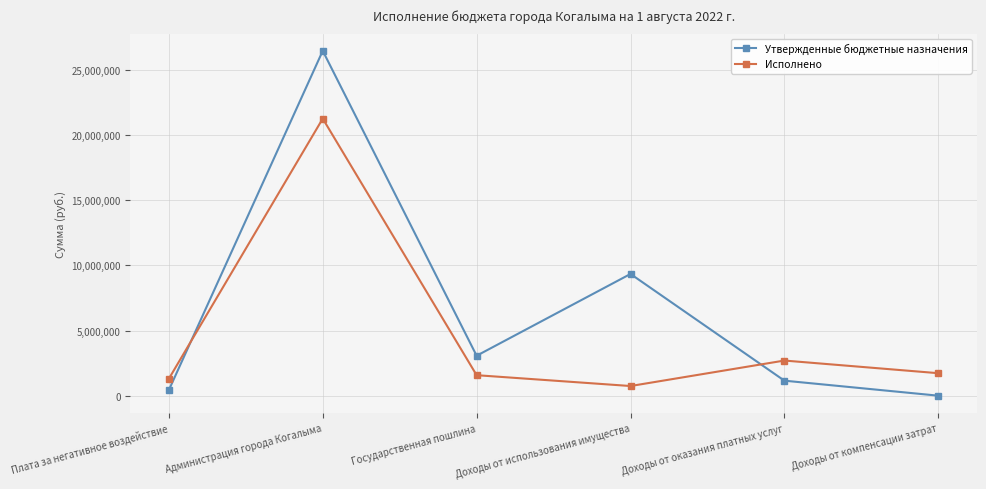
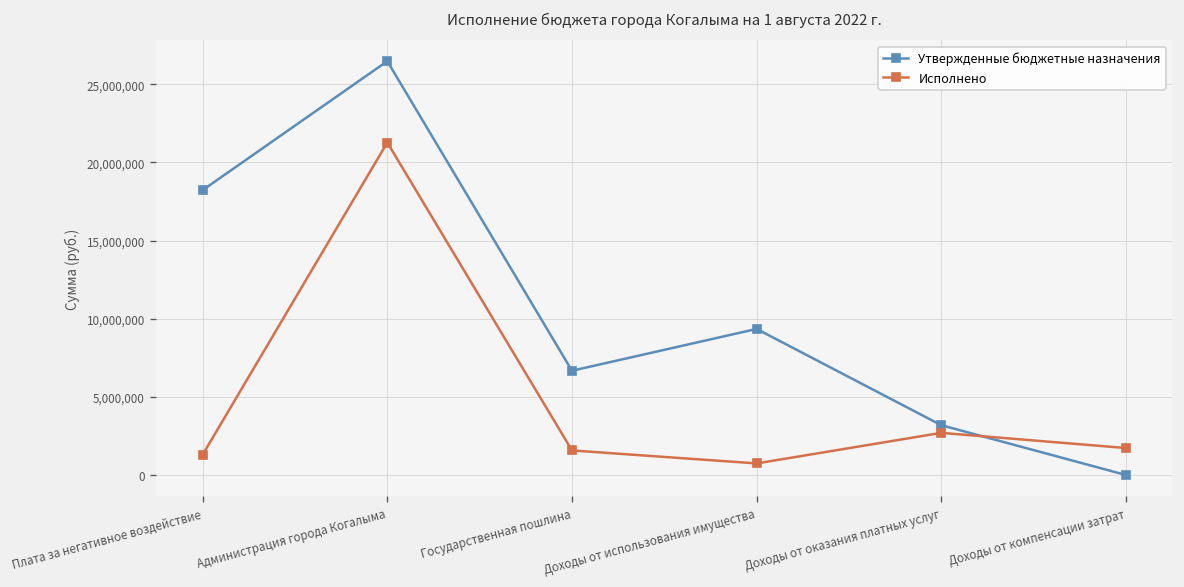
  {
    "Утвержденные бюджетные назначения": {
-     "Плата за негативное воздействие": "400,000",
+     "Плата за негативное воздействие": "18,200,000",
      "Администрация города Когалыма": "26,500,000",
-     "Государственная пошлина": "3,100,000",
+     "Государственная пошлина": "6,700,000",
      "Доходы от использования имущества": "9,300,000",
-     "Доходы от оказания платных услуг": "1,200,000",
+     "Доходы от оказания платных услуг": "3,200,000",
      "Доходы от компенсации затрат": "0"
    },
    "Исполнено": {
      "Плата за негативное воздействие": "1,300,000",
      "Администрация города Когалыма": "21,300,000",
      "Государственная пошлина": "1,600,000",
      "Доходы от использования имущества": "700,000",
      "Доходы от оказания платных услуг": "2,700,000",
      "Доходы от компенсации затрат": "1,700,000"
    }
  }
